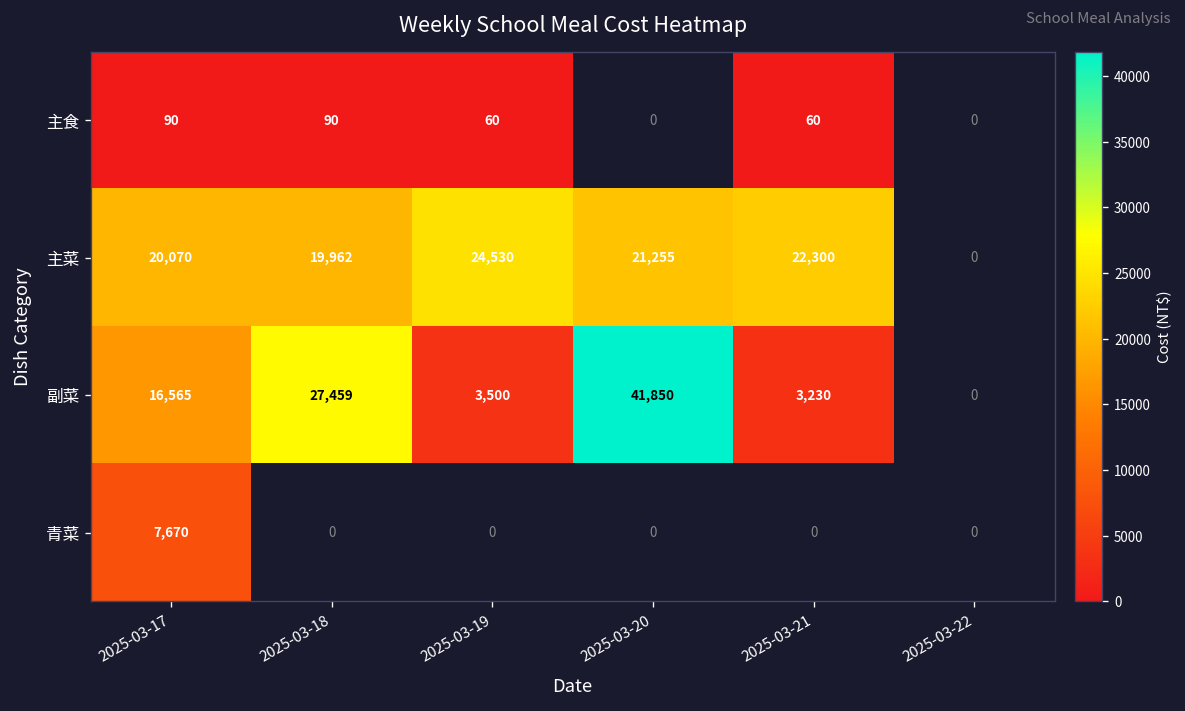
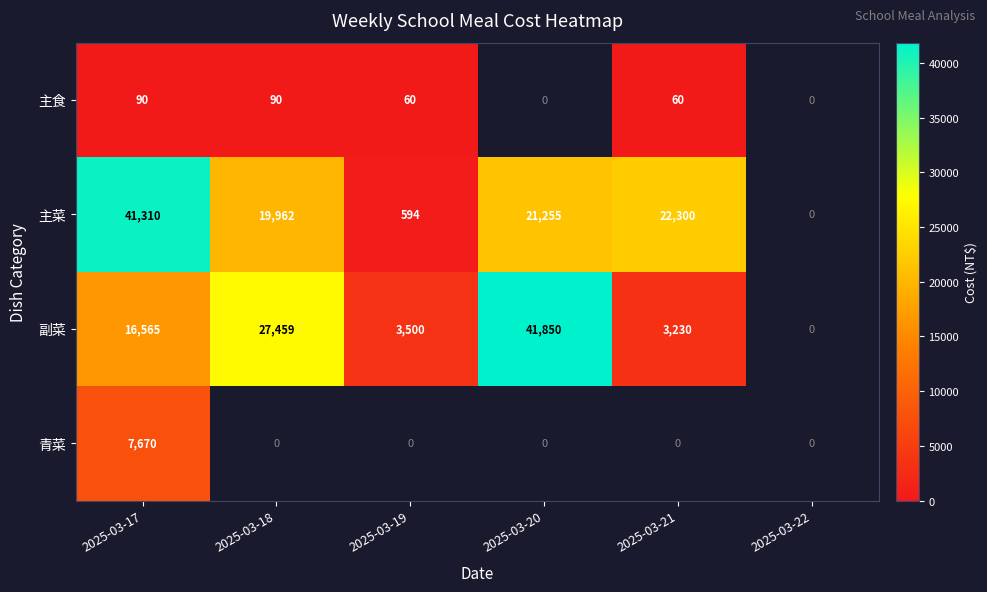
  {
    "主食": {
      "2025-03-17": "90",
      "2025-03-18": "90",
      "2025-03-19": "60",
      "2025-03-21": "60"
    },
    "主菜": {
-     "2025-03-17": "20,070",
+     "2025-03-17": "41,310",
      "2025-03-18": "19,962",
-     "2025-03-19": "24,530",
+     "2025-03-19": "594",
      "2025-03-20": "21,255",
      "2025-03-21": "22,300"
    },
    "副菜": {
      "2025-03-17": "16,565",
      "2025-03-18": "27,459",
      "2025-03-19": "3,500",
      "2025-03-20": "41,850",
      "2025-03-21": "3,230"
    },
    "青菜": {
      "2025-03-17": "7,670"
    }
  }
